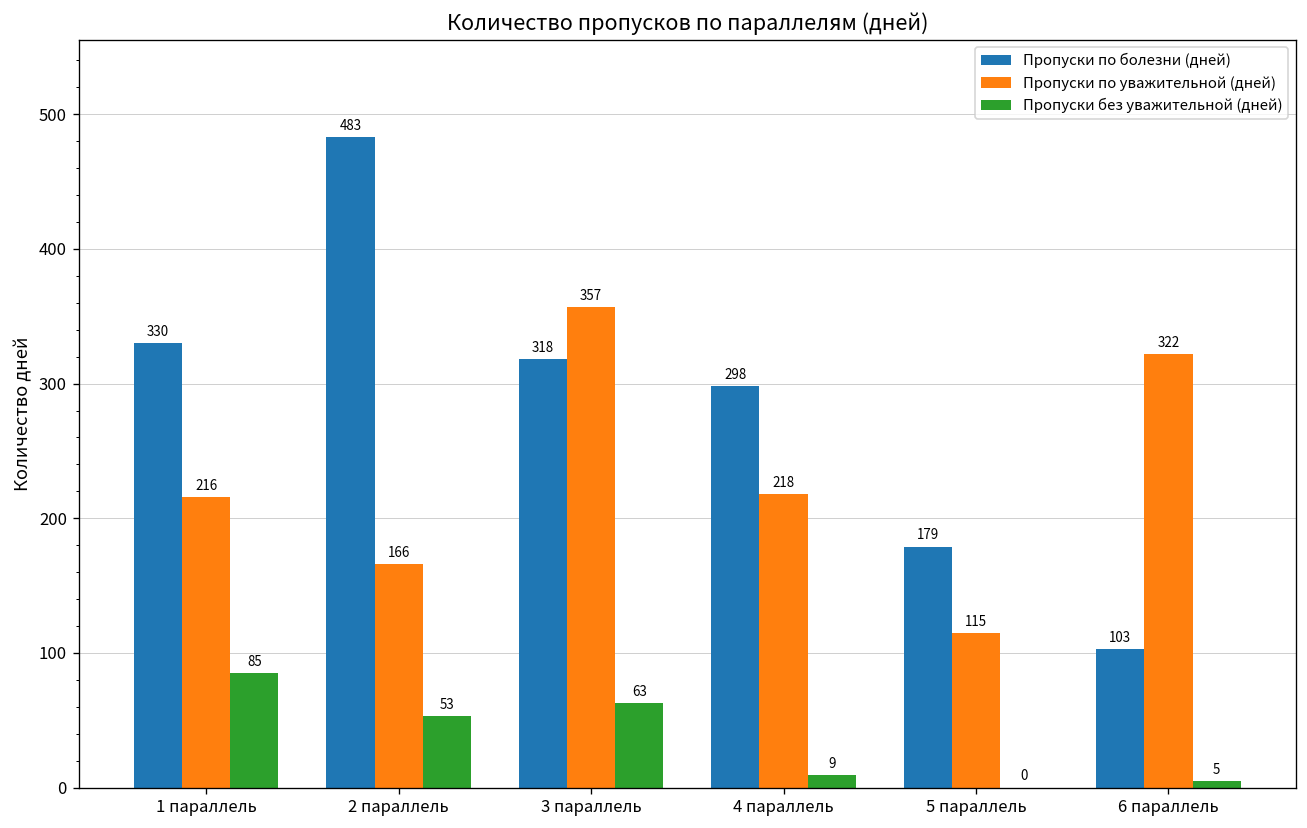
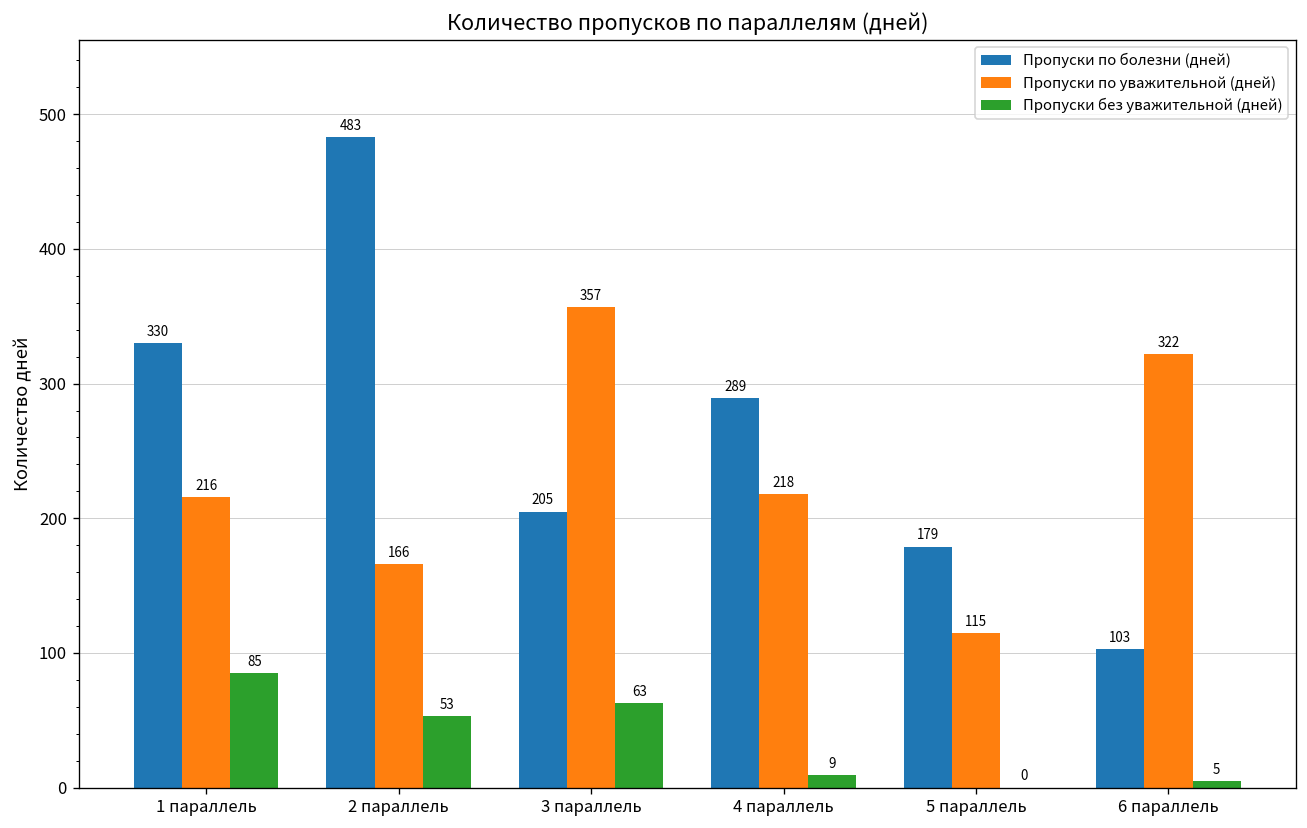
  {
    "Пропуски по болезни (дней)": {
      "1 параллель": 330,
      "2 параллель": 483,
-     "3 параллель": 318,
-     "4 параллель": 298,
+     "3 параллель": 205,
+     "4 параллель": 289,
      "5 параллель": 179,
      "6 параллель": 103
    },
    "Пропуски по уважительной (дней)": {
      "1 параллель": 216,
      "2 параллель": 166,
      "3 параллель": 357,
      "4 параллель": 218,
      "5 параллель": 115,
      "6 параллель": 322
    },
    "Пропуски без уважительной (дней)": {
      "1 параллель": 85,
      "2 параллель": 53,
      "3 параллель": 63,
      "4 параллель": 9,
      "5 параллель": 0,
      "6 параллель": 5
    }
  }
